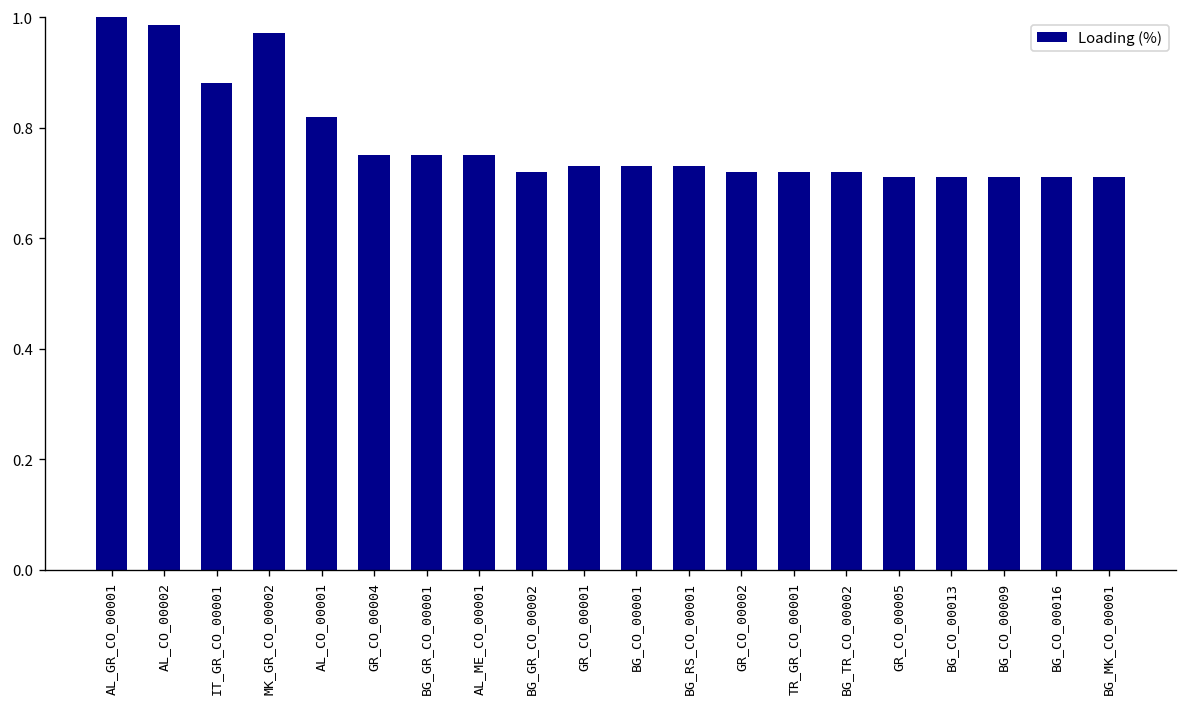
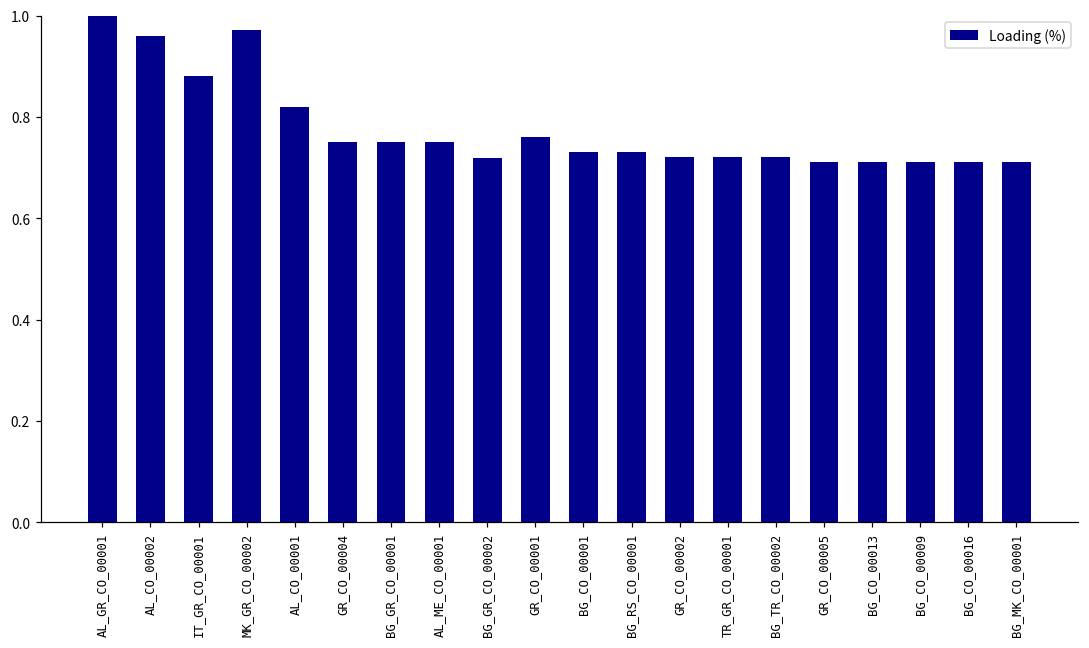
  {
    "AL_GR_CO_00001": 1.00,
-   "AL_CO_00002": 0.99,
+   "AL_CO_00002": 0.96,
    "IT_GR_CO_00001": 0.88,
    "MK_GR_CO_00002": 0.97,
    "AL_CO_00001": 0.82,
    "GR_CO_00004": 0.75,
    "BG_GR_CO_00001": 0.75,
    "AL_ME_CO_00001": 0.75,
    "BG_GR_CO_00002": 0.72,
-   "GR_CO_00001": 0.73,
+   "GR_CO_00001": 0.76,
    "BG_CO_00001": 0.73,
    "BG_RS_CO_00001": 0.73,
    "GR_CO_00002": 0.72,
    "TR_GR_CO_00001": 0.72,
    "BG_TR_CO_00002": 0.72,
    "GR_CO_00005": 0.71,
    "BG_CO_00013": 0.71,
    "BG_CO_00009": 0.71,
    "BG_CO_00016": 0.71,
    "BG_MK_CO_00001": 0.71
  }
